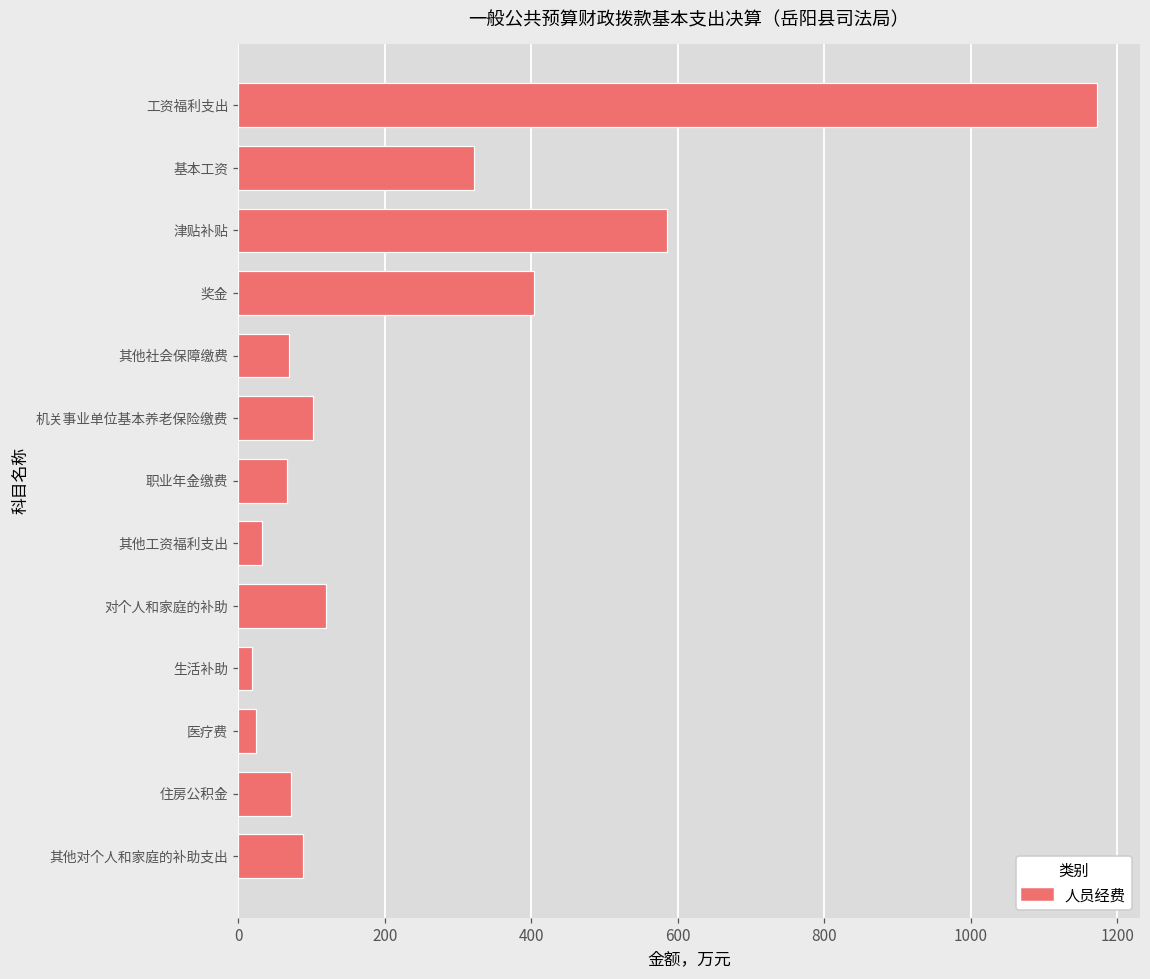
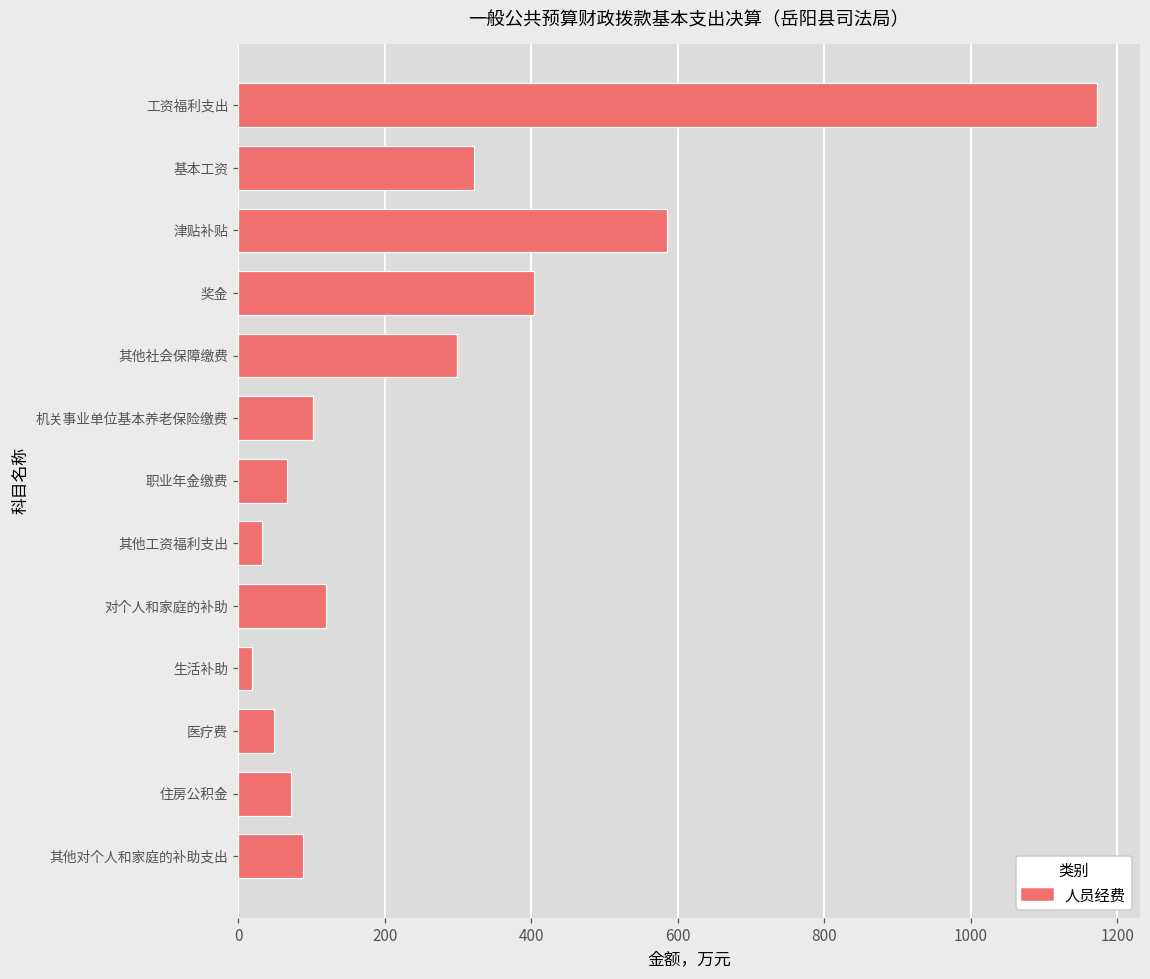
  {
    "工资福利支出": 1170,
    "基本工资": 320,
    "津贴补贴": 590,
    "奖金": 400,
-   "其他社会保障缴费": 70,
+   "其他社会保障缴费": 300,
    "机关事业单位基本养老保险缴费": 100,
    "职业年金缴费": 70,
    "其他工资福利支出": 30,
    "对个人和家庭的补助": 120,
    "生活补助": 20,
-   "医疗费": 20,
+   "医疗费": 50,
    "住房公积金": 70,
    "其他对个人和家庭的补助支出": 90
  }
